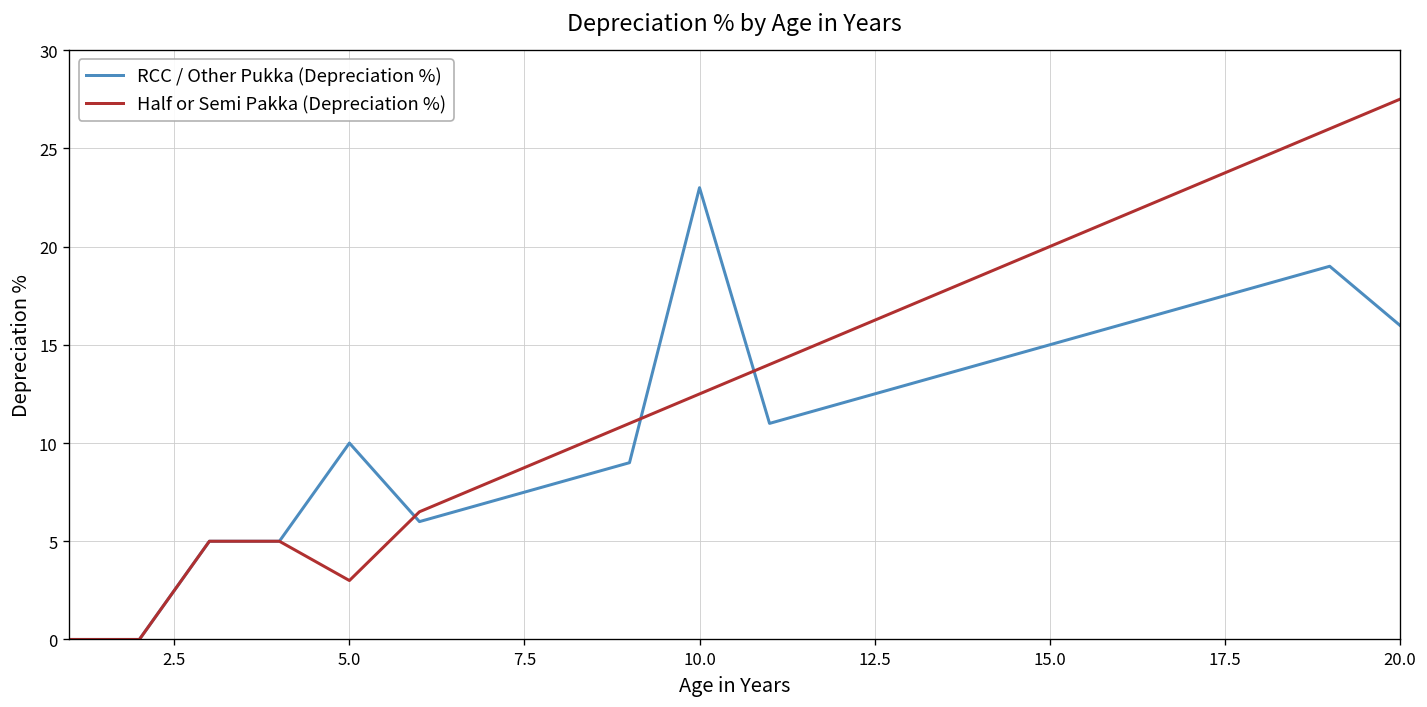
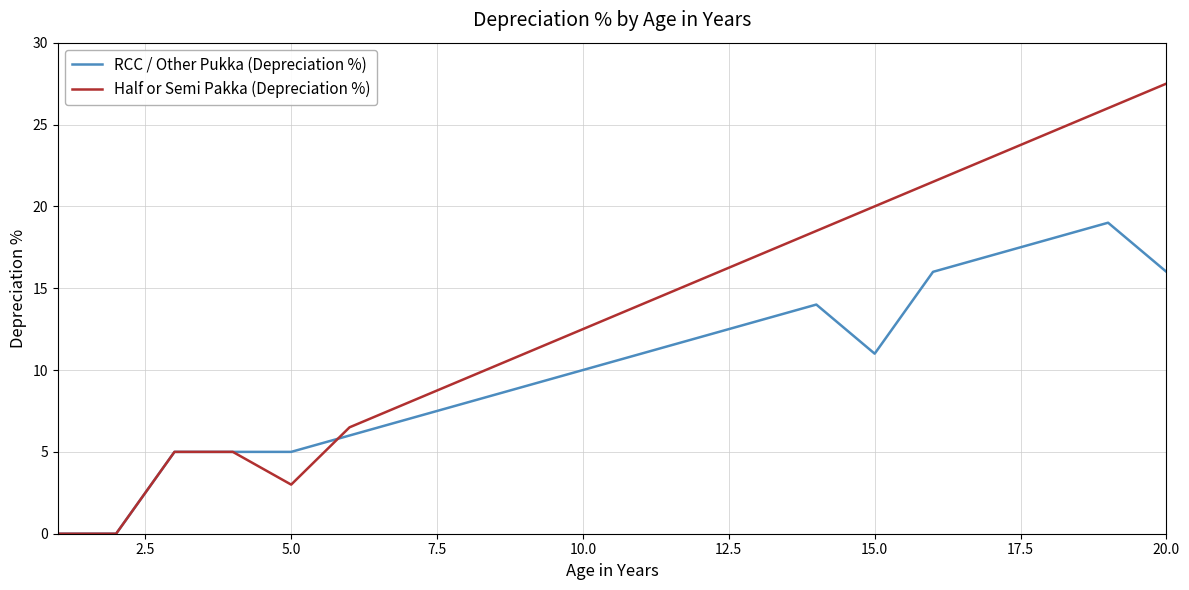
  {
    "RCC / Other Pukka (Depreciation %)": {
-     "5.0": 10,
-     "10.0": 23,
-     "15.0": 15,
+     "5.0": 5,
+     "10.0": 10,
+     "15.0": 11,
      "20.0": 16
    },
    "Half or Semi Pakka (Depreciation %)": {
      "5.0": 3,
      "10.0": 12.5,
      "15.0": 20,
      "20.0": 27.5
    }
  }
